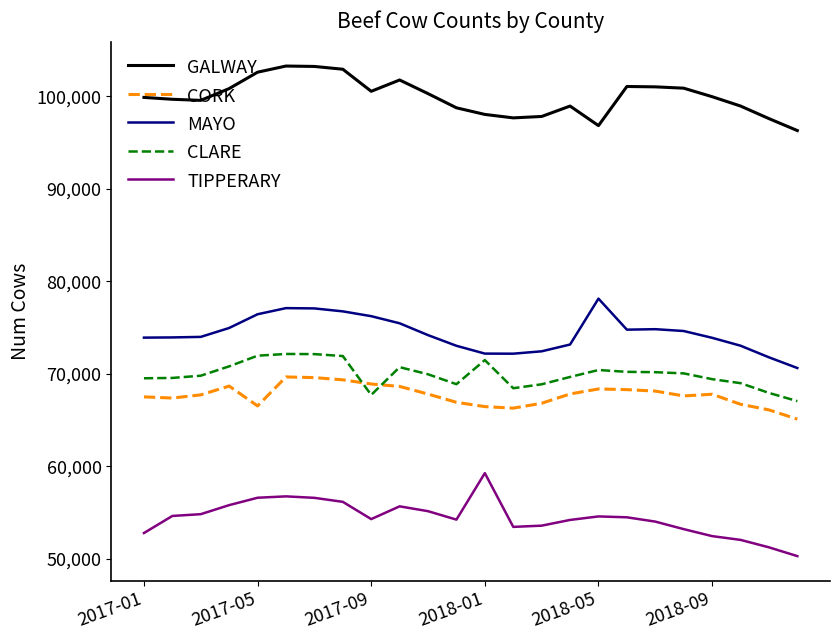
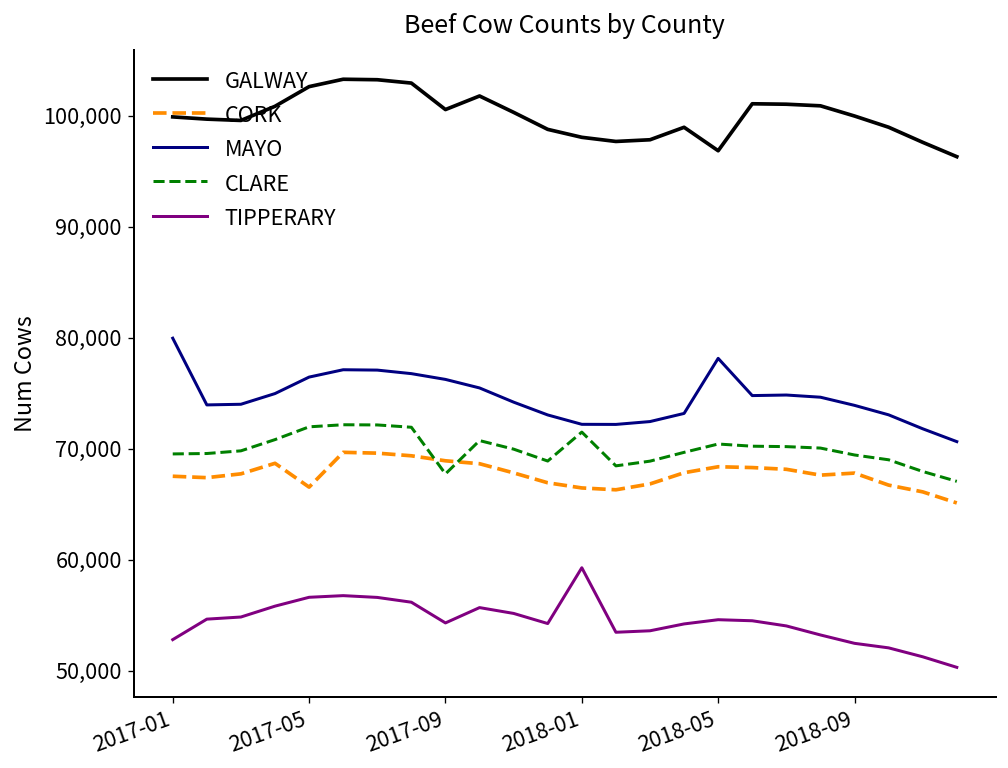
  {
    "GALWAY": {
      "2017-01": "100,000",
      "2017-05": "103,000",
      "2017-09": "101,000",
      "2018-01": "98,000",
      "2018-05": "97,000",
      "2018-09": "100,000"
    },
    "CORK": {
      "2017-01": "68,000",
      "2017-05": "67,000",
      "2017-09": "69,000",
      "2018-01": "66,000",
      "2018-05": "68,000",
      "2018-09": "68,000"
    },
    "MAYO": {
-     "2017-01": "74,000",
+     "2017-01": "80,000",
      "2017-05": "76,000",
      "2017-09": "76,000",
      "2018-01": "72,000",
      "2018-05": "78,000",
      "2018-09": "74,000"
    },
    "CLARE": {
      "2017-01": "70,000",
      "2017-05": "72,000",
      "2017-09": "68,000",
      "2018-01": "71,000",
      "2018-05": "70,000",
      "2018-09": "69,000"
    },
    "TIPPERARY": {
      "2017-01": "53,000",
      "2017-05": "57,000",
      "2017-09": "54,000",
      "2018-01": "59,000",
      "2018-05": "55,000",
      "2018-09": "52,000"
    }
  }
